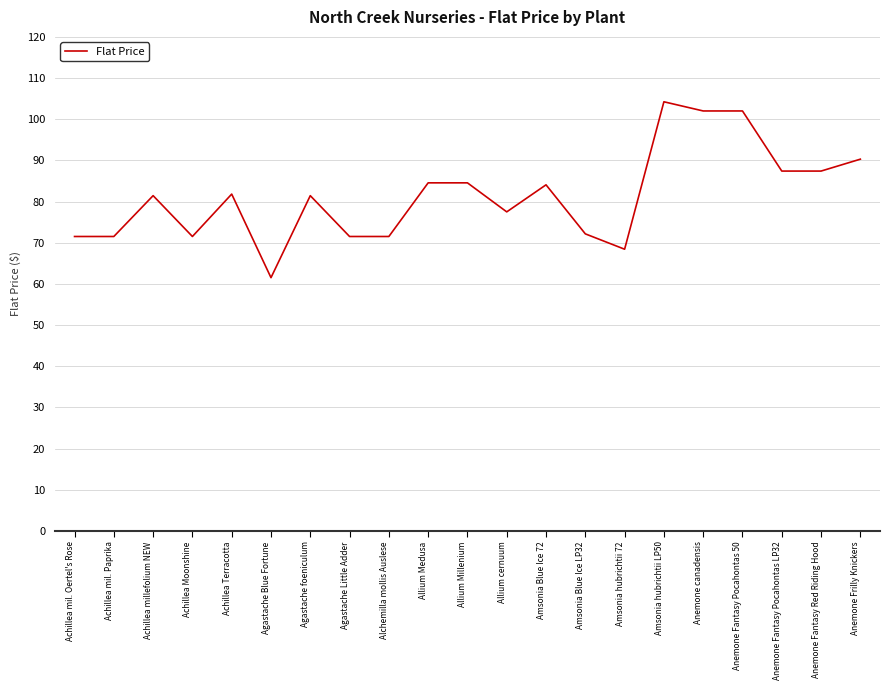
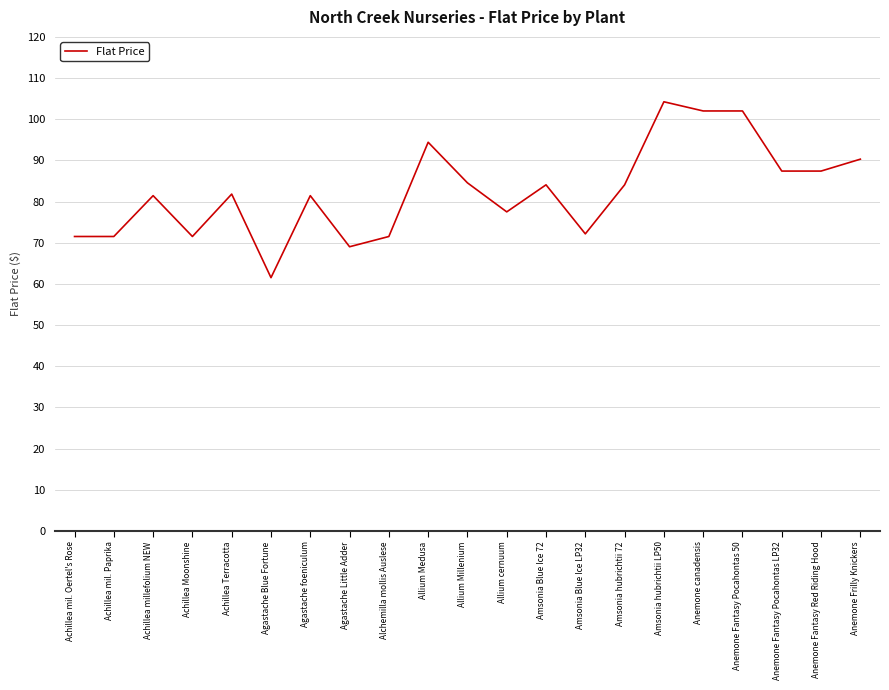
  {
    "Achillea mil. Oertel's Rose": 72,
    "Achillea mil. Paprika": 72,
    "Achillea millefolium NEW": 81,
    "Achillea Moonshine": 72,
    "Achillea Terracotta": 82,
    "Agastache Blue Fortune": 62,
    "Agastache foeniculum": 81,
-   "Agastache Little Adder": 72,
+   "Agastache Little Adder": 69,
    "Alchemilla mollis Auslese": 72,
-   "Allium Medusa": 85,
+   "Allium Medusa": 94,
    "Allium Millenium": 85,
    "Allium cernuum": 78,
    "Amsonia Blue Ice 72": 84,
    "Amsonia Blue Ice LP32": 72,
-   "Amsonia hubrichtii 72": 68,
+   "Amsonia hubrichtii 72": 84,
    "Amsonia hubrichtii LP50": 104,
    "Anemone canadensis": 102,
    "Anemone Fantasy Pocahontas 50": 102,
    "Anemone Fantasy Pocahontas LP32": 87,
    "Anemone Fantasy Red Riding Hood": 87,
    "Anemone Frilly Knickers": 90
  }
